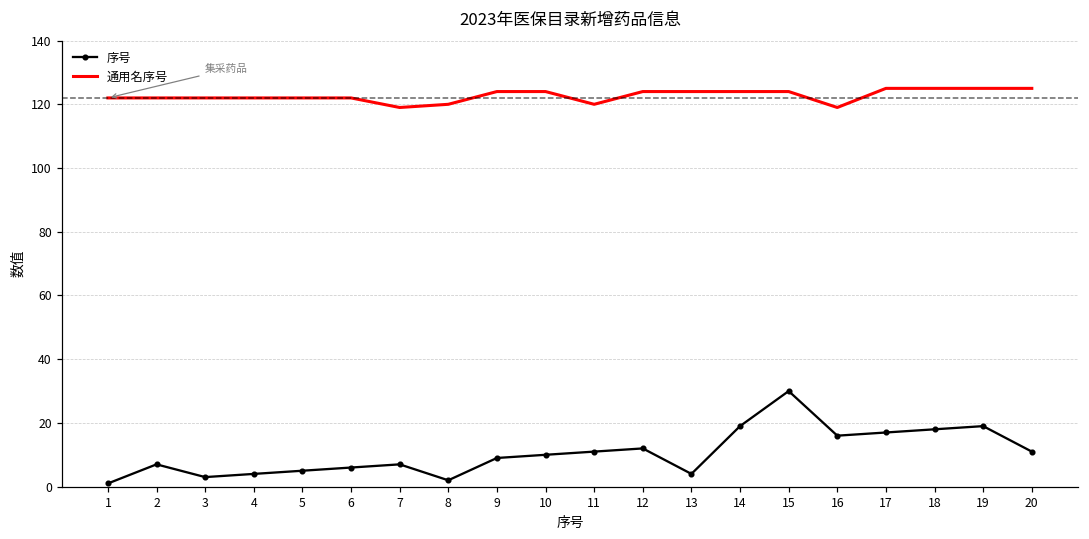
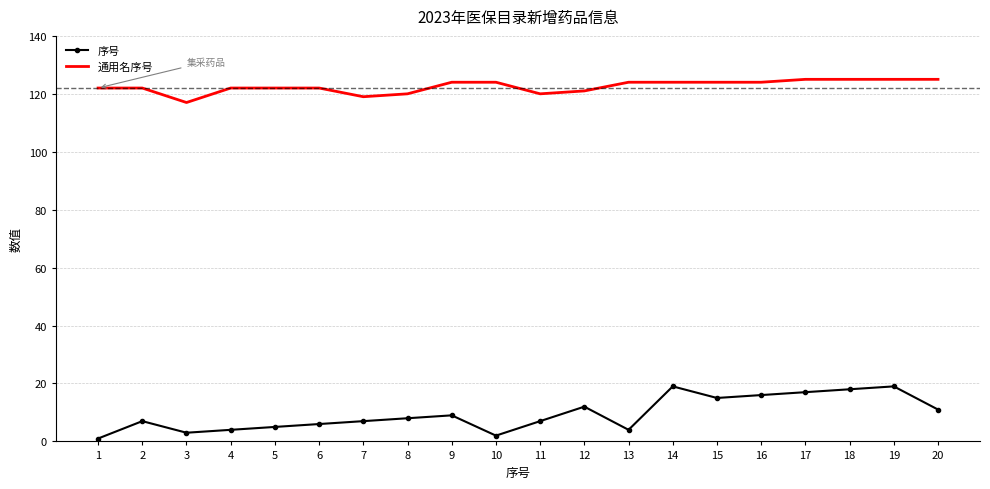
  {
    "序号": {
      "1": 1,
      "2": 7,
      "3": 3,
      "4": 4,
      "5": 5,
      "6": 6,
      "7": 7,
-     "8": 2,
+     "8": 8,
      "9": 9,
-     "10": 10,
-     "11": 11,
+     "10": 2,
+     "11": 7,
      "12": 12,
      "13": 4,
      "14": 19,
-     "15": 30,
+     "15": 15,
      "16": 16,
      "17": 17,
      "18": 18,
      "19": 19,
      "20": 11
    },
    "通用名序号": {
      "1": 122,
      "2": 122,
-     "3": 122,
+     "3": 117,
      "4": 122,
      "5": 122,
      "6": 122,
      "7": 119,
      "8": 120,
      "9": 124,
      "10": 124,
      "11": 120,
-     "12": 124,
+     "12": 121,
      "13": 124,
      "14": 124,
      "15": 124,
-     "16": 119,
+     "16": 124,
      "17": 125,
      "18": 125,
      "19": 125,
      "20": 125
    }
  }
